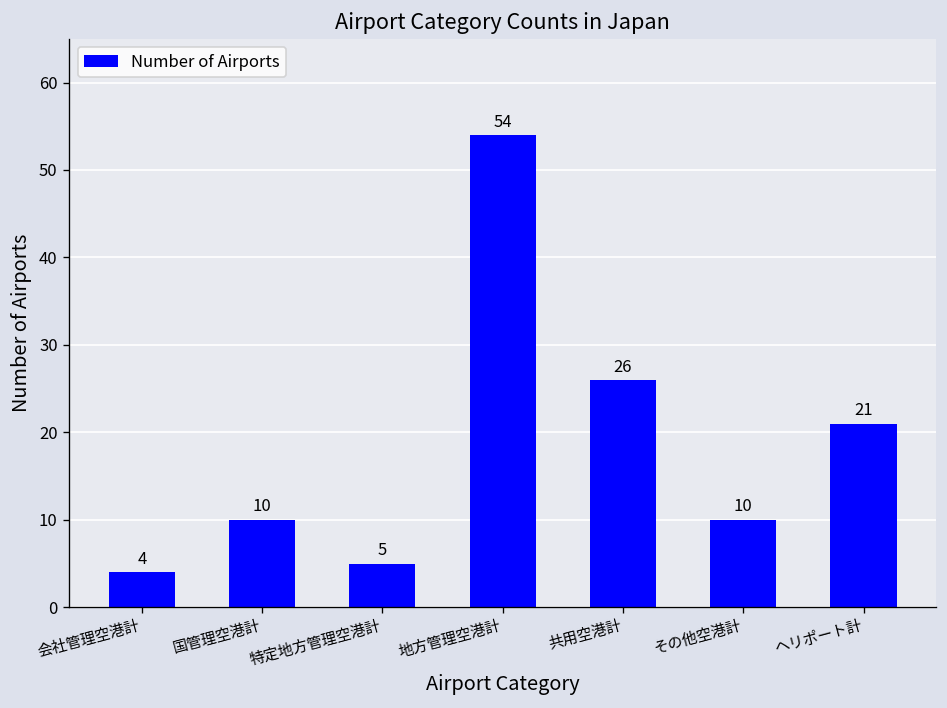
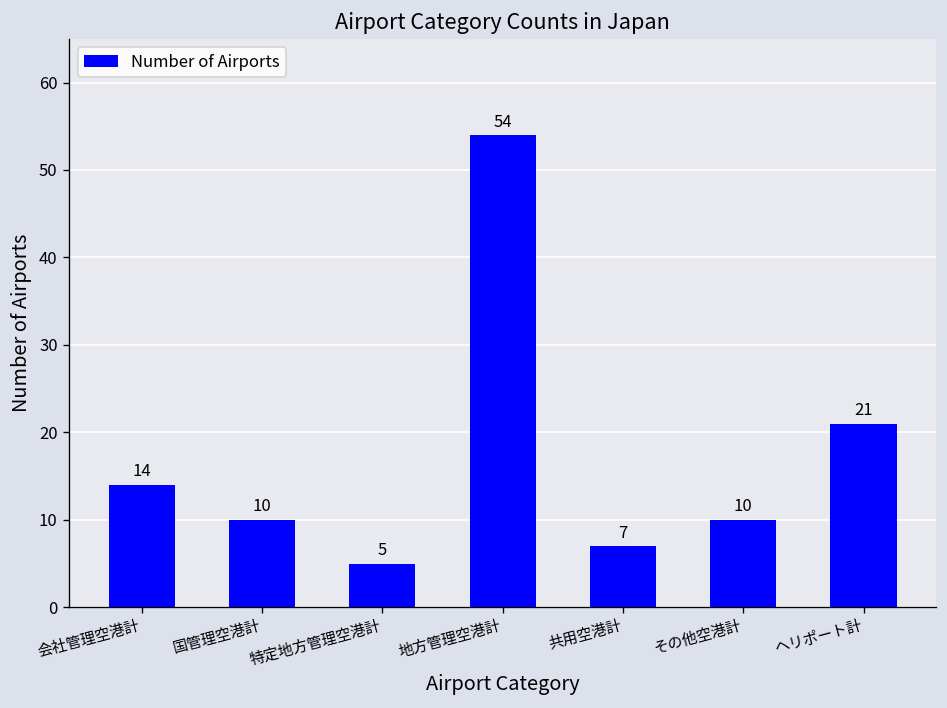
  {
-   "会社管理空港計": 4,
+   "会社管理空港計": 14,
    "国管理空港計": 10,
    "特定地方管理空港計": 5,
    "地方管理空港計": 54,
-   "共用空港計": 26,
+   "共用空港計": 7,
    "その他空港計": 10,
    "ヘリポート計": 21
  }
